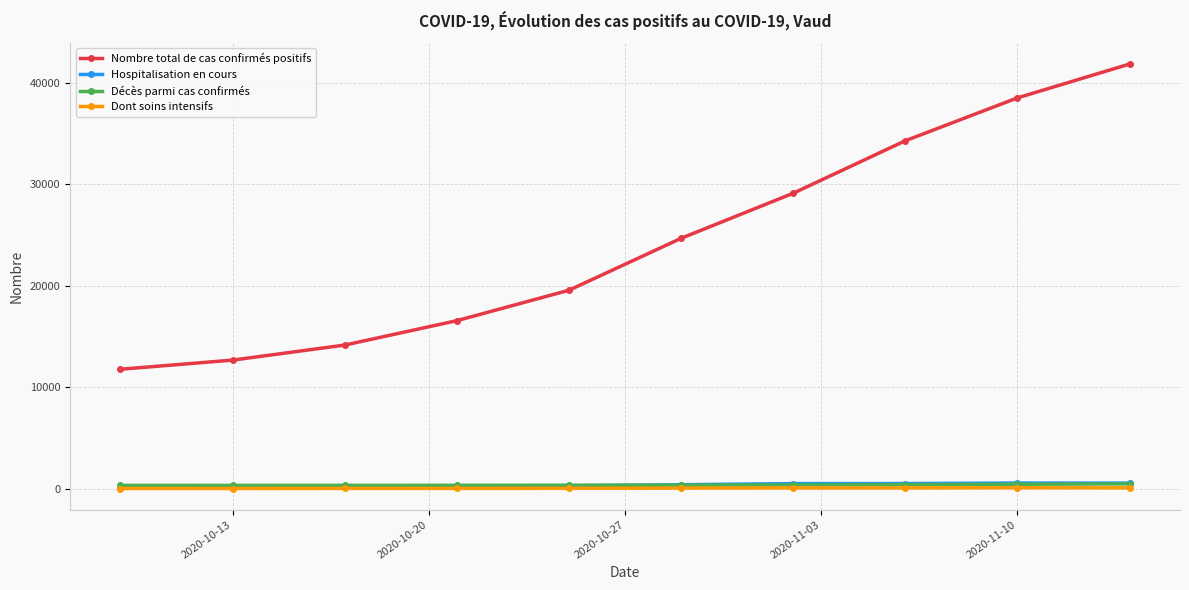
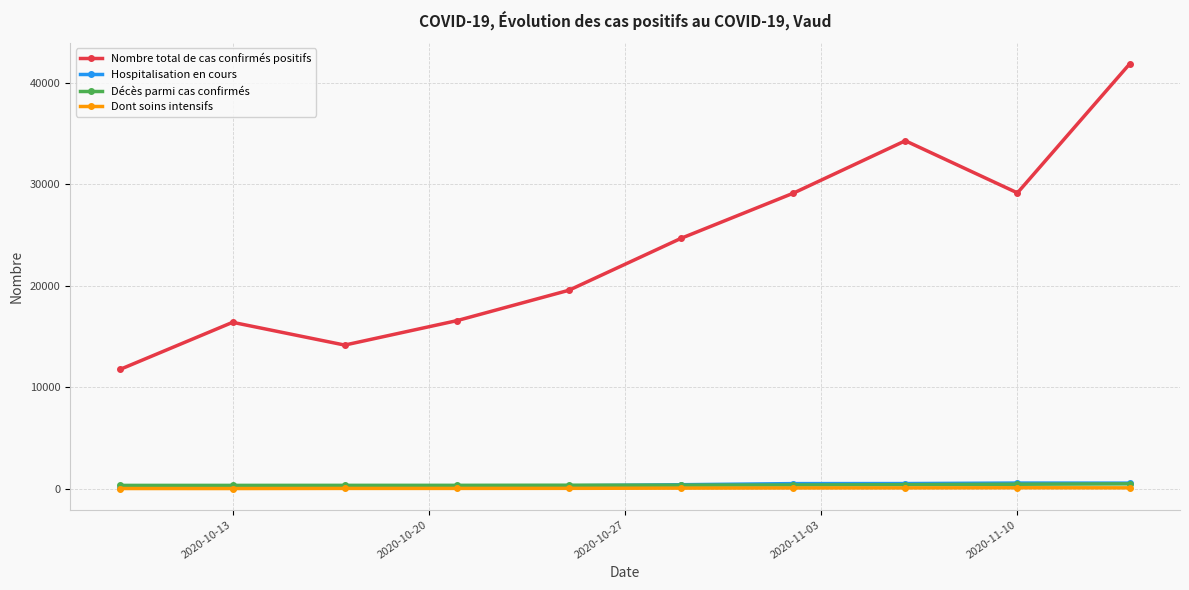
  {
    "Nombre total de cas confirmés positifs": {
-     "2020-10-13": 12700,
-     "2020-11-10": 38500
+     "2020-10-13": 16400,
+     "2020-11-10": 29200
    },
    "Dont soins intensifs": {
      "2020-11-10": 100
    }
  }
